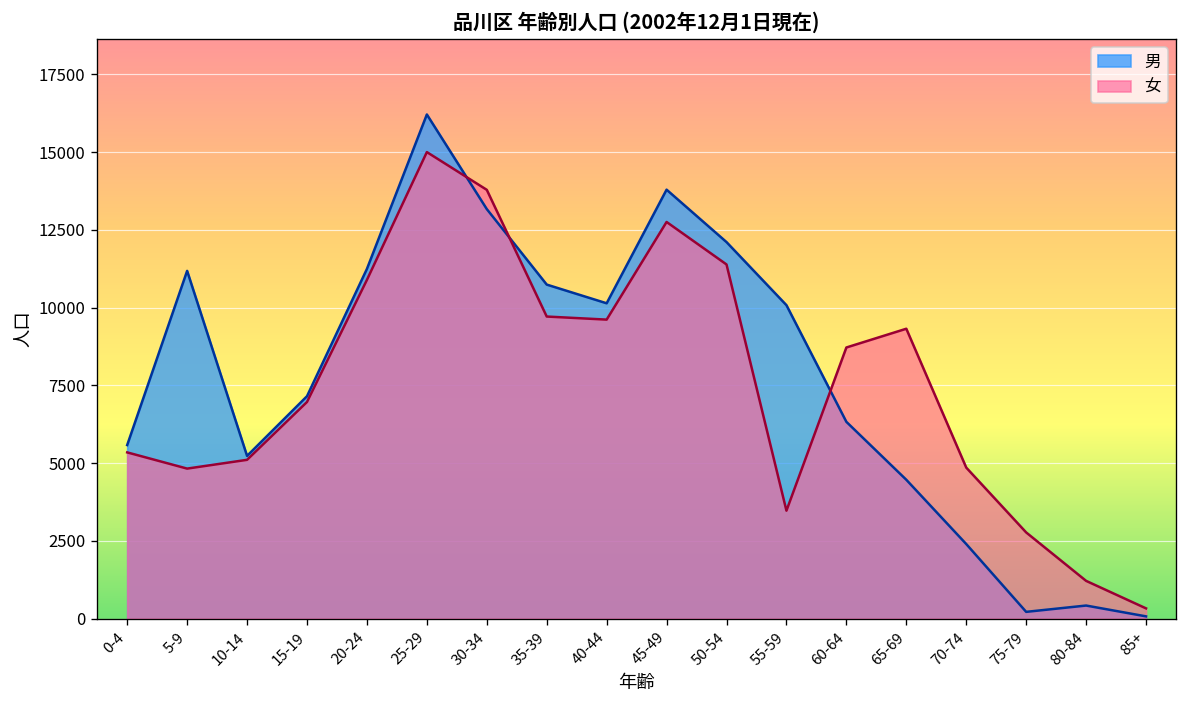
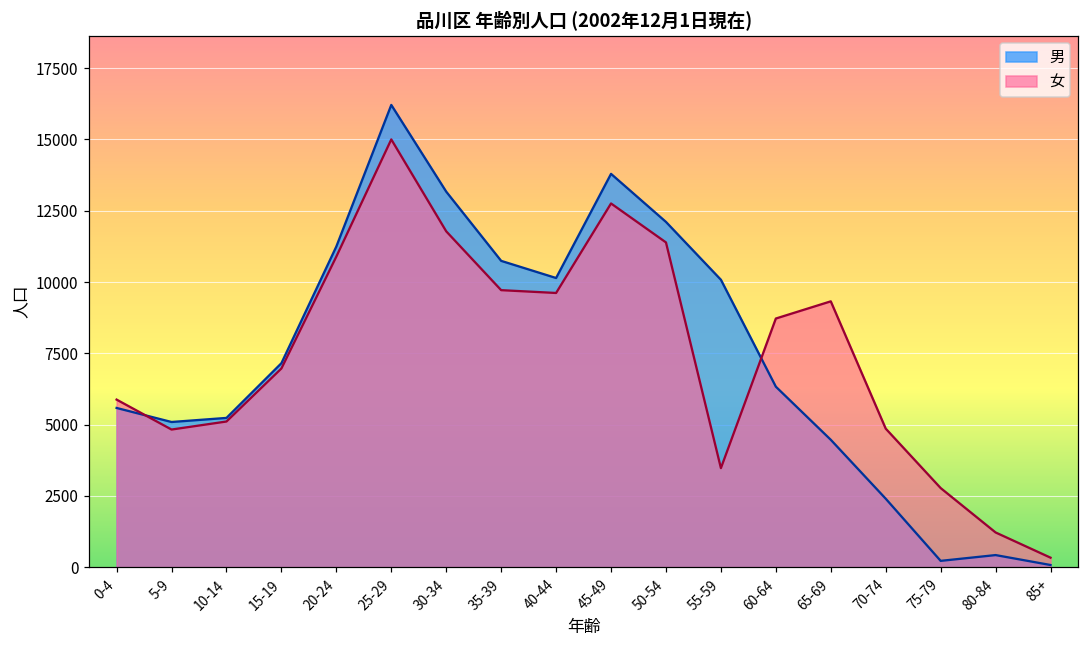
  {
    "男": {
      "0-4": 5600,
-     "5-9": 11200,
+     "5-9": 5100,
      "10-14": 5200,
      "15-19": 7200,
      "20-24": 11200,
      "25-29": 16200,
      "30-34": 13200,
      "35-39": 10700,
      "40-44": 10100,
      "45-49": 13800,
      "50-54": 12100,
      "55-59": 10100,
      "60-64": 6300,
      "65-69": 4500,
      "70-74": 2400,
      "75-79": 200,
      "80-84": 400,
      "85+": 100
    },
    "女": {
-     "0-4": 5300,
+     "0-4": 5900,
      "5-9": 4800,
      "10-14": 5100,
      "15-19": 7000,
      "20-24": 10900,
      "25-29": 15000,
-     "30-34": 13800,
+     "30-34": 11800,
      "35-39": 9700,
      "40-44": 9600,
      "45-49": 12800,
      "50-54": 11400,
      "55-59": 3500,
      "60-64": 8700,
      "65-69": 9300,
      "70-74": 4900,
      "75-79": 2800,
      "80-84": 1200,
      "85+": 300
    }
  }
